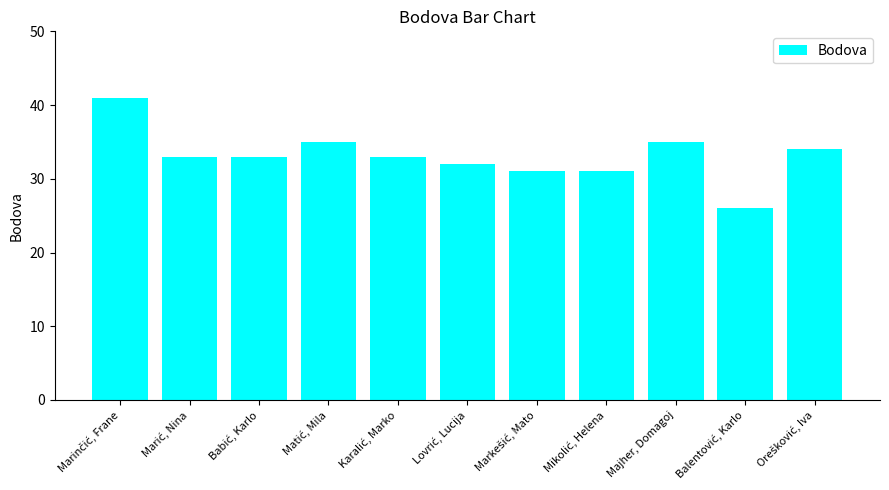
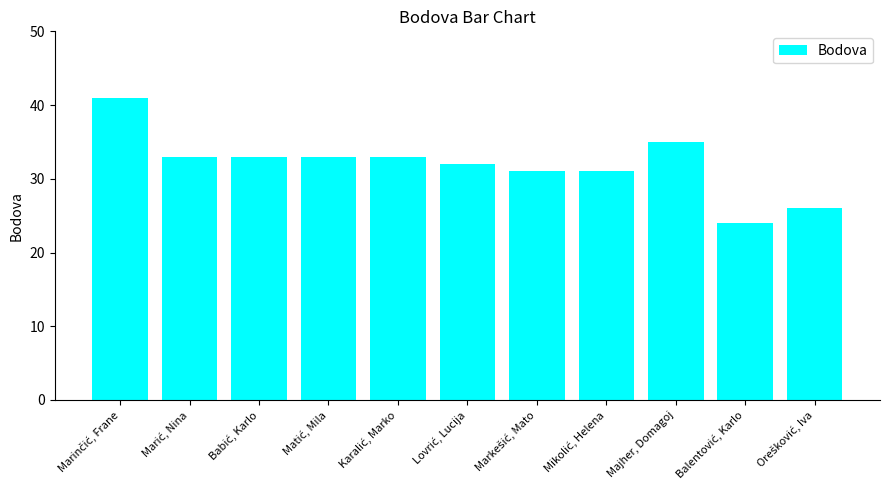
  {
    "Marinčić, Frane": 41,
    "Marić, Nina": 33,
    "Babić, Karlo": 33,
-   "Matić, Mila": 35,
+   "Matić, Mila": 33,
    "Karalić, Marko": 33,
    "Lovrić, Lucija": 32,
    "Markešić, Mato": 31,
    "Mikolić, Helena": 31,
    "Majher, Domagoj": 35,
-   "Balentović, Karlo": 26,
-   "Orešković, Iva": 34
+   "Balentović, Karlo": 24,
+   "Orešković, Iva": 26
  }
